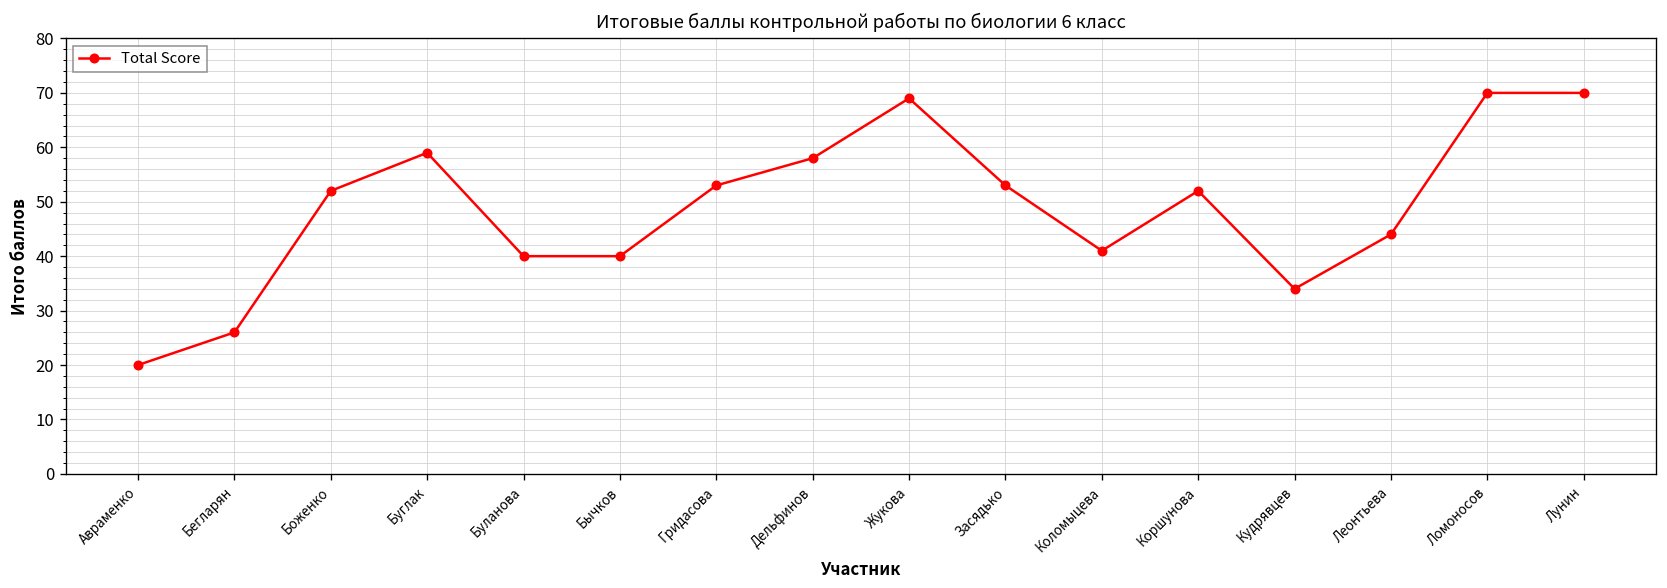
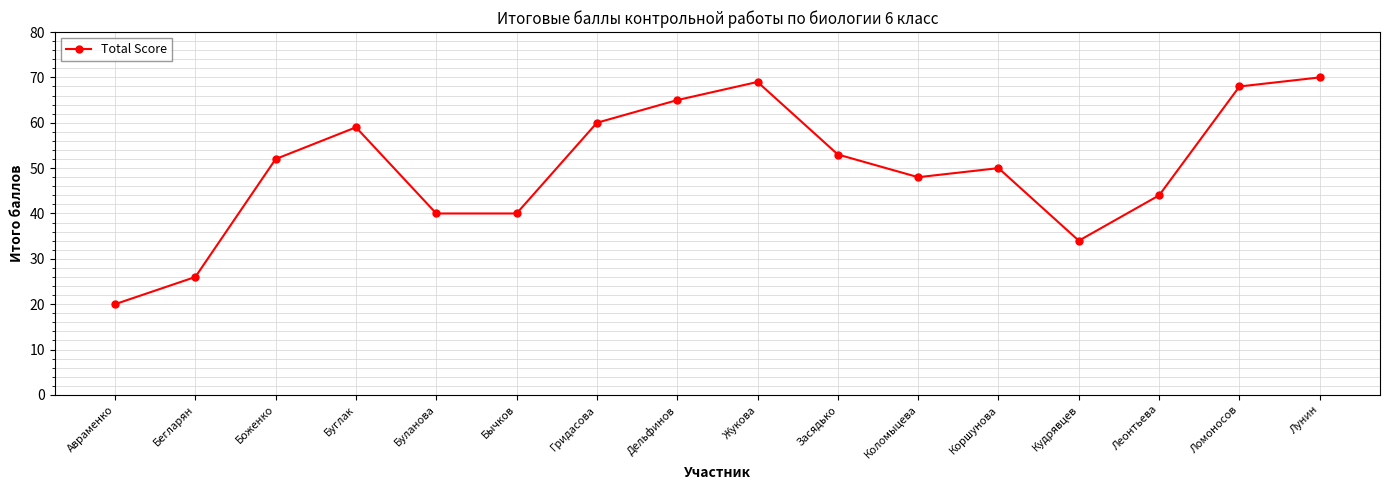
  {
    "Авраменко": 20,
    "Бегларян": 26,
    "Боженко": 52,
    "Буглак": 59,
    "Буланова": 40,
    "Бычков": 40,
-   "Гридасова": 53,
-   "Дельфинов": 58,
+   "Гридасова": 60,
+   "Дельфинов": 65,
    "Жукова": 69,
    "Засядько": 53,
-   "Коломыцева": 41,
-   "Коршунова": 52,
+   "Коломыцева": 48,
+   "Коршунова": 50,
    "Кудрявцев": 34,
    "Леонтьева": 44,
-   "Ломоносов": 70,
+   "Ломоносов": 68,
    "Лунин": 70
  }
